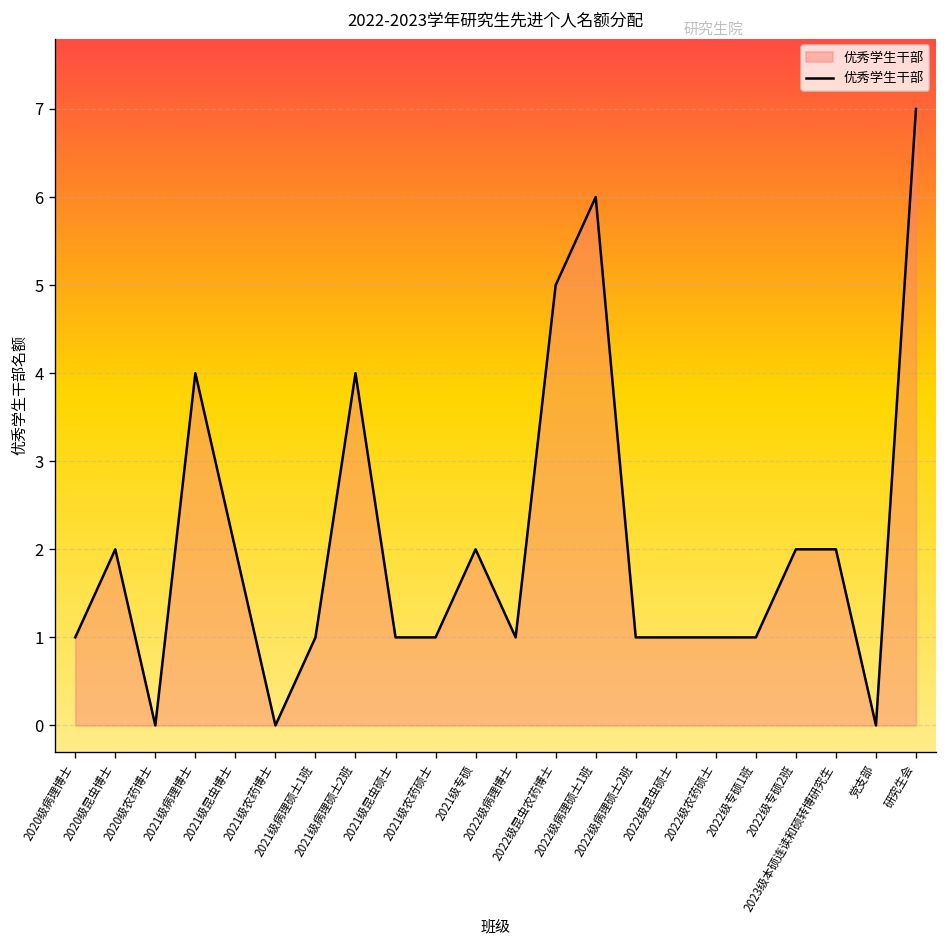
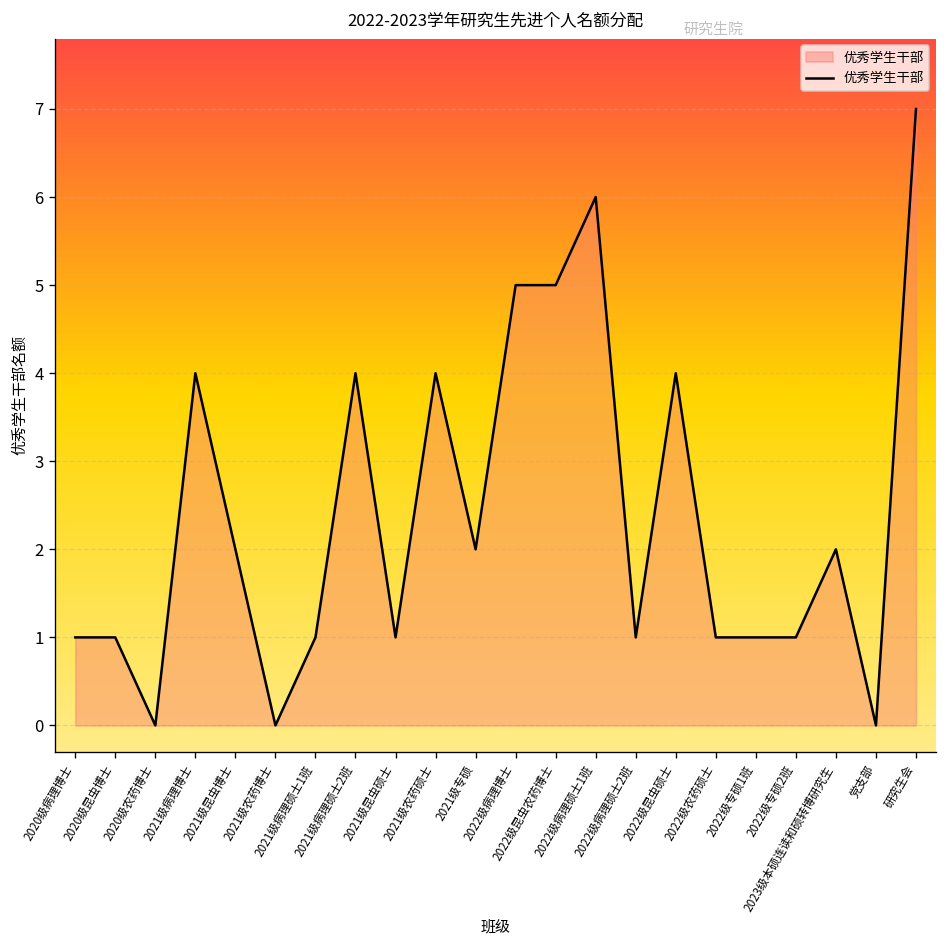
  {
    "2020级病理博士": 1,
-   "2020级昆虫博士": 2,
+   "2020级昆虫博士": 1,
    "2020级农药博士": 0,
    "2021级病理博士": 4,
    "2021级昆虫博士": 2,
    "2021级农药博士": 0,
    "2021级病理硕士1班": 1,
    "2021级病理硕士2班": 4,
    "2021级昆虫硕士": 1,
-   "2021级农药硕士": 1,
+   "2021级农药硕士": 4,
    "2021级专硕": 2,
-   "2022级病理博士": 1,
+   "2022级病理博士": 5,
    "2022级昆虫农药博士": 5,
    "2022级病理硕士1班": 6,
    "2022级病理硕士2班": 1,
-   "2022级昆虫硕士": 1,
+   "2022级昆虫硕士": 4,
    "2022级农药硕士": 1,
    "2022级专硕1班": 1,
-   "2022级专硕2班": 2,
+   "2022级专硕2班": 1,
    "2023级本硕连读和硕转博研究生": 2,
    "党支部": 0,
    "研究生会": 7
  }
